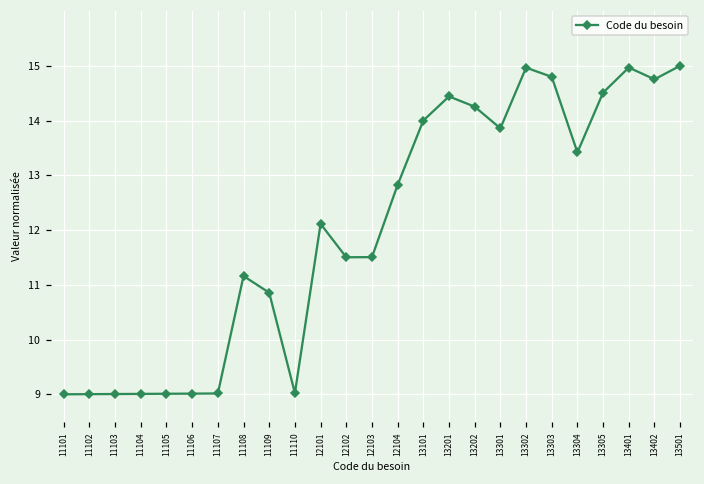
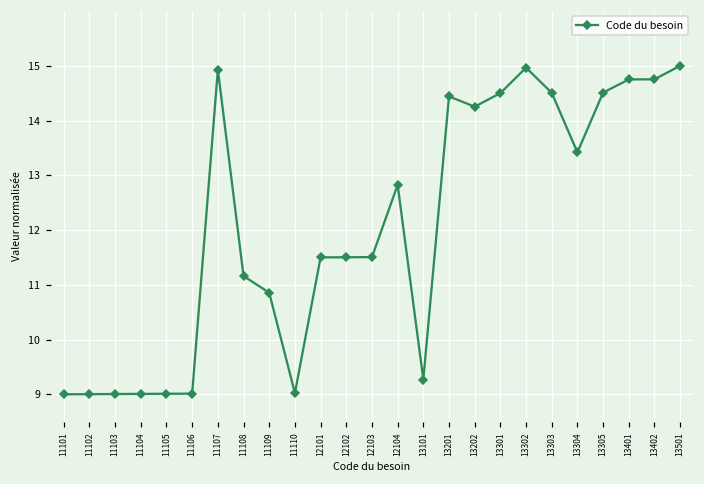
  {
    "11101": 9.0,
    "11102": 9.0,
    "11103": 9.0,
    "11104": 9.0,
    "11105": 9.0,
    "11106": 9.0,
-   "11107": 9.0,
+   "11107": 14.9,
    "11108": 11.2,
    "11109": 10.9,
    "11110": 9.0,
-   "12101": 12.1,
+   "12101": 11.5,
    "12102": 11.5,
    "12103": 11.5,
    "12104": 12.8,
-   "13101": 14.0,
+   "13101": 9.3,
    "13201": 14.4,
    "13202": 14.3,
-   "13301": 13.9,
+   "13301": 14.5,
    "13302": 15.0,
-   "13303": 14.8,
+   "13303": 14.5,
    "13304": 13.4,
    "13305": 14.5,
-   "13401": 15.0,
+   "13401": 14.8,
    "13402": 14.8,
    "13501": 15.0
  }
